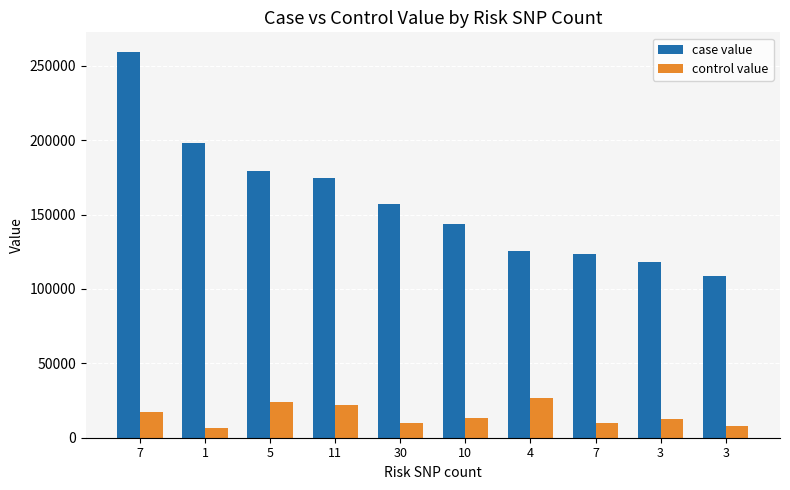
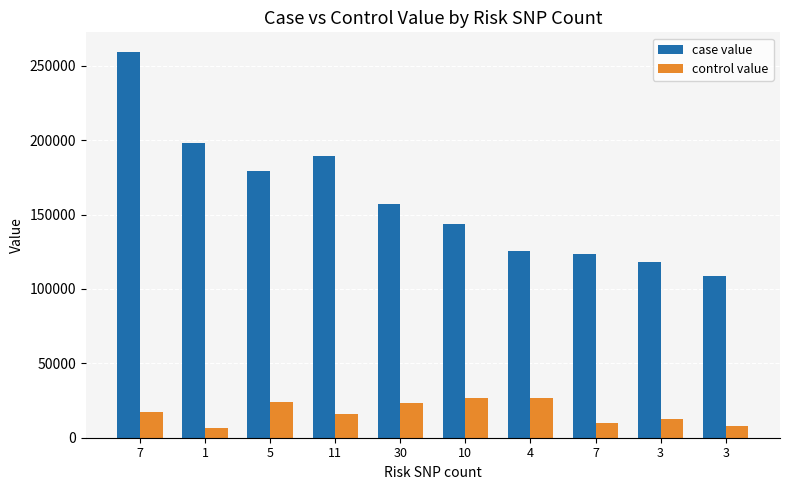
  {
    "case value": {
      "1": 198000,
      "5": 179000,
-     "11": 175000,
+     "11": 189000,
      "30": 157000,
      "10": 144000,
      "4": 125000
    },
    "control value": {
      "1": 7000,
      "5": 24000,
-     "11": 22000,
-     "30": 10000,
-     "10": 13000,
+     "11": 16000,
+     "30": 23000,
+     "10": 27000,
      "4": 27000
    }
  }
